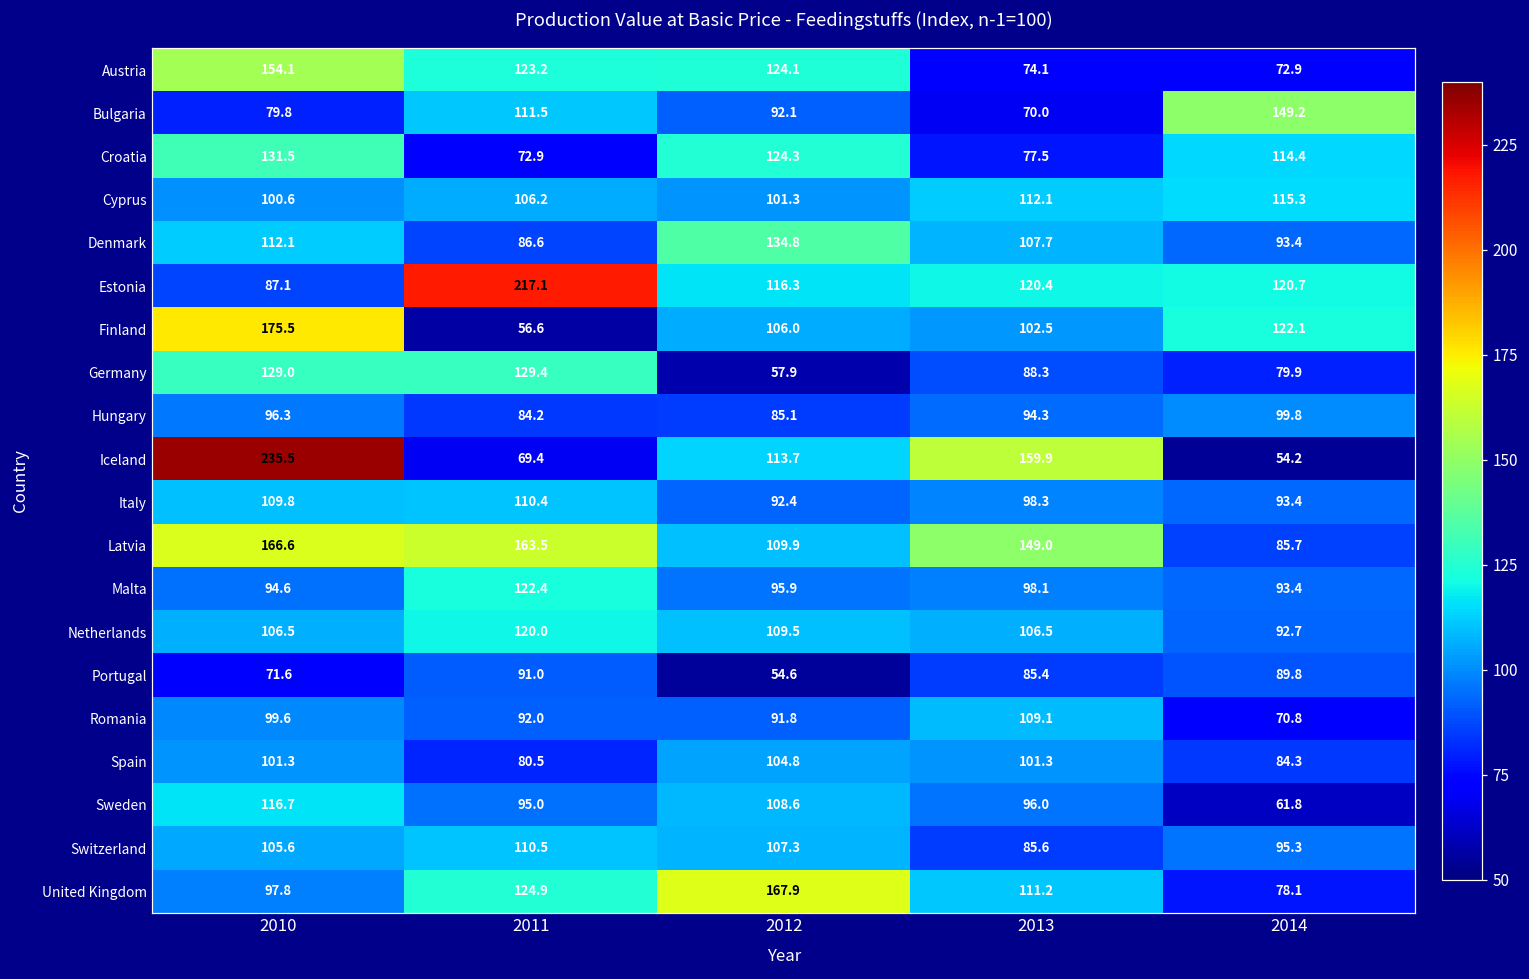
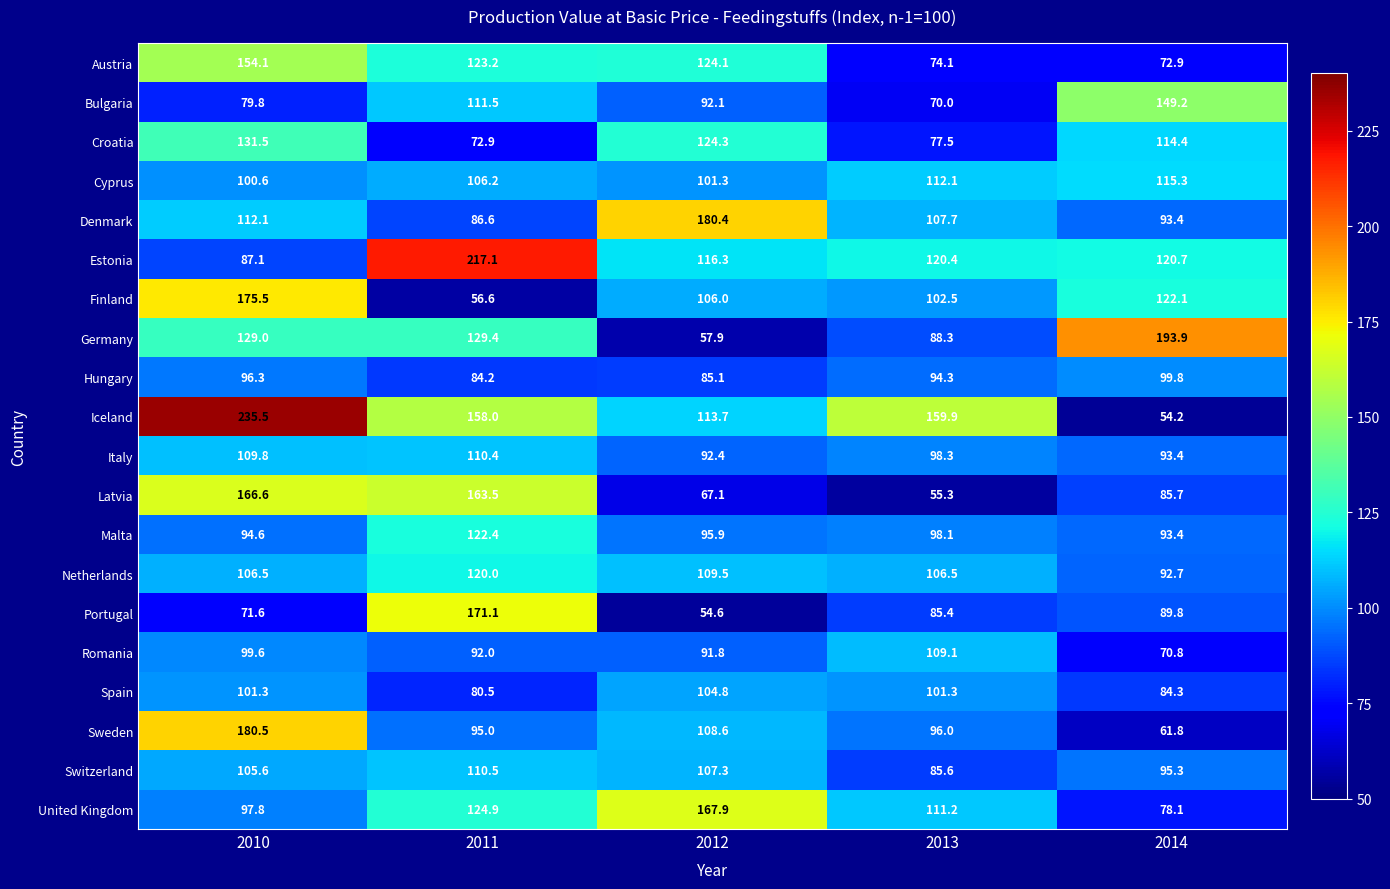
  {
    "Austria": {
      "2010": 154.1,
      "2011": 123.2,
      "2012": 124.1,
      "2013": 74.1,
      "2014": 72.9
    },
    "Bulgaria": {
      "2010": 79.8,
      "2011": 111.5,
      "2012": 92.1,
      "2013": 70.0,
      "2014": 149.2
    },
    "Croatia": {
      "2010": 131.5,
      "2011": 72.9,
      "2012": 124.3,
      "2013": 77.5,
      "2014": 114.4
    },
    "Cyprus": {
      "2010": 100.6,
      "2011": 106.2,
      "2012": 101.3,
      "2013": 112.1,
      "2014": 115.3
    },
    "Denmark": {
      "2010": 112.1,
      "2011": 86.6,
-     "2012": 134.8,
+     "2012": 180.4,
      "2013": 107.7,
      "2014": 93.4
    },
    "Estonia": {
      "2010": 87.1,
      "2011": 217.1,
      "2012": 116.3,
      "2013": 120.4,
      "2014": 120.7
    },
    "Finland": {
      "2010": 175.5,
      "2011": 56.6,
      "2012": 106.0,
      "2013": 102.5,
      "2014": 122.1
    },
    "Germany": {
      "2010": 129.0,
      "2011": 129.4,
      "2012": 57.9,
      "2013": 88.3,
-     "2014": 79.9
+     "2014": 193.9
    },
    "Hungary": {
      "2010": 96.3,
      "2011": 84.2,
      "2012": 85.1,
      "2013": 94.3,
      "2014": 99.8
    },
    "Iceland": {
      "2010": 235.5,
-     "2011": 69.4,
+     "2011": 158.0,
      "2012": 113.7,
      "2013": 159.9,
      "2014": 54.2
    },
    "Italy": {
      "2010": 109.8,
      "2011": 110.4,
      "2012": 92.4,
      "2013": 98.3,
      "2014": 93.4
    },
    "Latvia": {
      "2010": 166.6,
      "2011": 163.5,
-     "2012": 109.9,
-     "2013": 149.0,
+     "2012": 67.1,
+     "2013": 55.3,
      "2014": 85.7
    },
    "Malta": {
      "2010": 94.6,
      "2011": 122.4,
      "2012": 95.9,
      "2013": 98.1,
      "2014": 93.4
    },
    "Netherlands": {
      "2010": 106.5,
      "2011": 120.0,
      "2012": 109.5,
      "2013": 106.5,
      "2014": 92.7
    },
    "Portugal": {
      "2010": 71.6,
-     "2011": 91.0,
+     "2011": 171.1,
      "2012": 54.6,
      "2013": 85.4,
      "2014": 89.8
    },
    "Romania": {
      "2010": 99.6,
      "2011": 92.0,
      "2012": 91.8,
      "2013": 109.1,
      "2014": 70.8
    },
    "Spain": {
      "2010": 101.3,
      "2011": 80.5,
      "2012": 104.8,
      "2013": 101.3,
      "2014": 84.3
    },
    "Sweden": {
-     "2010": 116.7,
+     "2010": 180.5,
      "2011": 95.0,
      "2012": 108.6,
      "2013": 96.0,
      "2014": 61.8
    },
    "Switzerland": {
      "2010": 105.6,
      "2011": 110.5,
      "2012": 107.3,
      "2013": 85.6,
      "2014": 95.3
    },
    "United Kingdom": {
      "2010": 97.8,
      "2011": 124.9,
      "2012": 167.9,
      "2013": 111.2,
      "2014": 78.1
    }
  }
